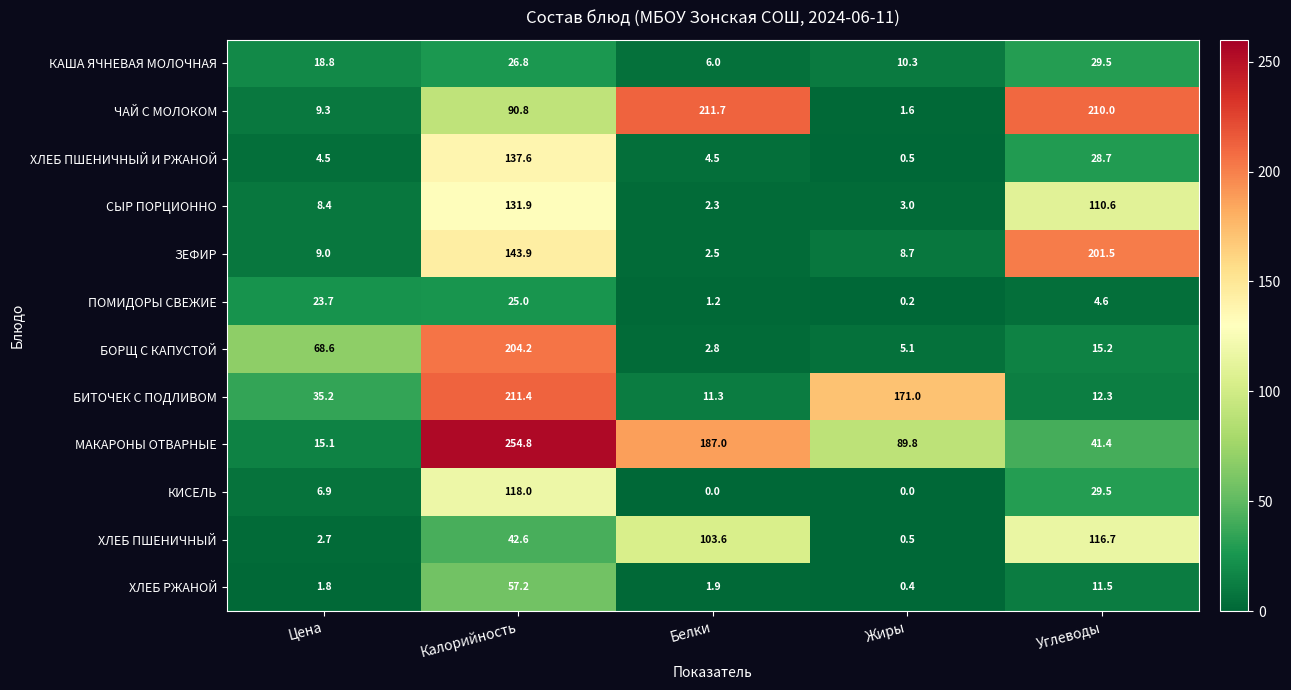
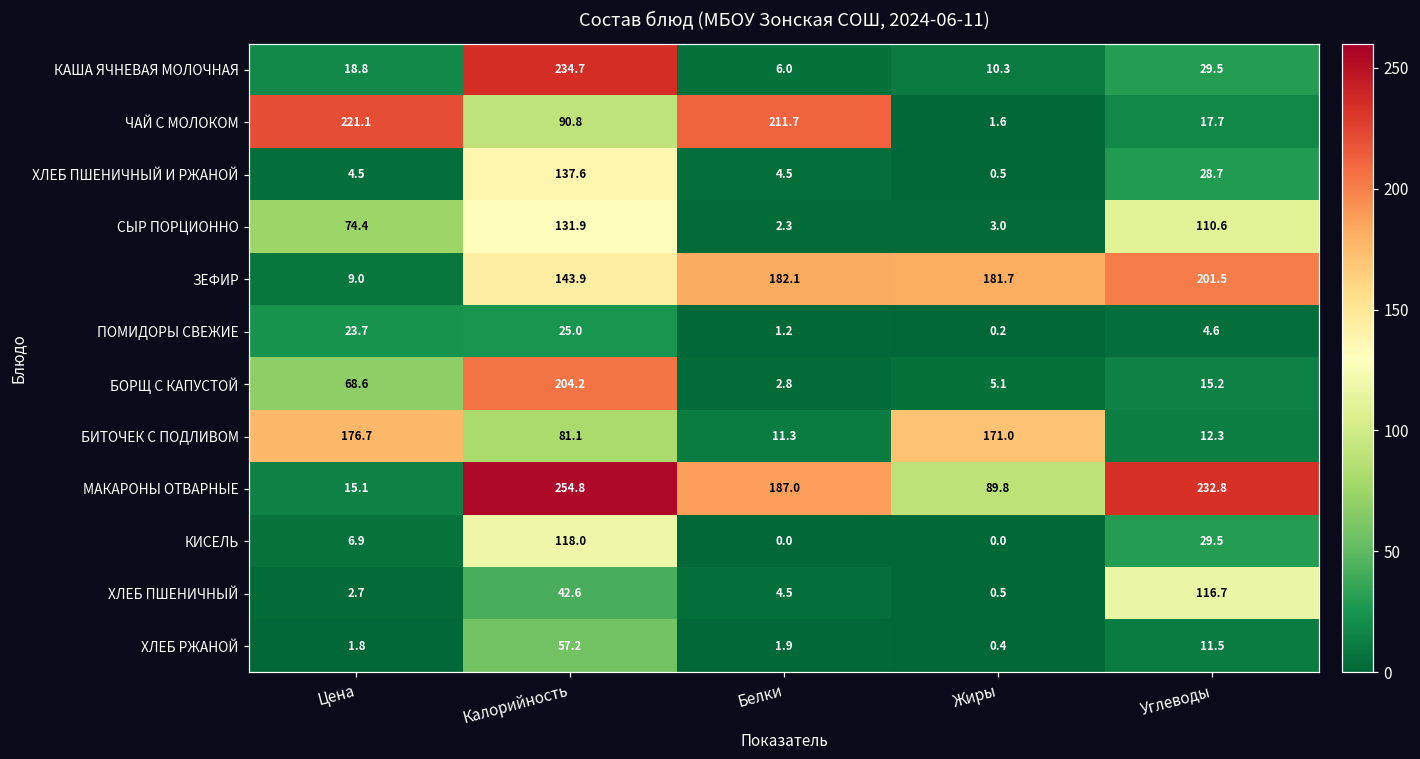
  {
    "КАША ЯЧНЕВАЯ МОЛОЧНАЯ": {
      "Цена": 18.8,
-     "Калорийность": 26.8,
+     "Калорийность": 234.7,
      "Белки": 6.0,
      "Жиры": 10.3,
      "Углеводы": 29.5
    },
    "ЧАЙ С МОЛОКОМ": {
-     "Цена": 9.3,
+     "Цена": 221.1,
      "Калорийность": 90.8,
      "Белки": 211.7,
      "Жиры": 1.6,
-     "Углеводы": 210.0
+     "Углеводы": 17.7
    },
    "ХЛЕБ ПШЕНИЧНЫЙ И РЖАНОЙ": {
      "Цена": 4.5,
      "Калорийность": 137.6,
      "Белки": 4.5,
      "Жиры": 0.5,
      "Углеводы": 28.7
    },
    "СЫР ПОРЦИОННО": {
-     "Цена": 8.4,
+     "Цена": 74.4,
      "Калорийность": 131.9,
      "Белки": 2.3,
      "Жиры": 3.0,
      "Углеводы": 110.6
    },
    "ЗЕФИР": {
      "Цена": 9.0,
      "Калорийность": 143.9,
-     "Белки": 2.5,
-     "Жиры": 8.7,
+     "Белки": 182.1,
+     "Жиры": 181.7,
      "Углеводы": 201.5
    },
    "ПОМИДОРЫ СВЕЖИЕ": {
      "Цена": 23.7,
      "Калорийность": 25.0,
      "Белки": 1.2,
      "Жиры": 0.2,
      "Углеводы": 4.6
    },
    "БОРЩ С КАПУСТОЙ": {
      "Цена": 68.6,
      "Калорийность": 204.2,
      "Белки": 2.8,
      "Жиры": 5.1,
      "Углеводы": 15.2
    },
    "БИТОЧЕК С ПОДЛИВОМ": {
-     "Цена": 35.2,
-     "Калорийность": 211.4,
+     "Цена": 176.7,
+     "Калорийность": 81.1,
      "Белки": 11.3,
      "Жиры": 171.0,
      "Углеводы": 12.3
    },
    "МАКАРОНЫ ОТВАРНЫЕ": {
      "Цена": 15.1,
      "Калорийность": 254.8,
      "Белки": 187.0,
      "Жиры": 89.8,
-     "Углеводы": 41.4
+     "Углеводы": 232.8
    },
    "КИСЕЛЬ": {
      "Цена": 6.9,
      "Калорийность": 118.0,
      "Белки": 0.0,
      "Жиры": 0.0,
      "Углеводы": 29.5
    },
    "ХЛЕБ ПШЕНИЧНЫЙ": {
      "Цена": 2.7,
      "Калорийность": 42.6,
-     "Белки": 103.6,
+     "Белки": 4.5,
      "Жиры": 0.5,
      "Углеводы": 116.7
    },
    "ХЛЕБ РЖАНОЙ": {
      "Цена": 1.8,
      "Калорийность": 57.2,
      "Белки": 1.9,
      "Жиры": 0.4,
      "Углеводы": 11.5
    }
  }
